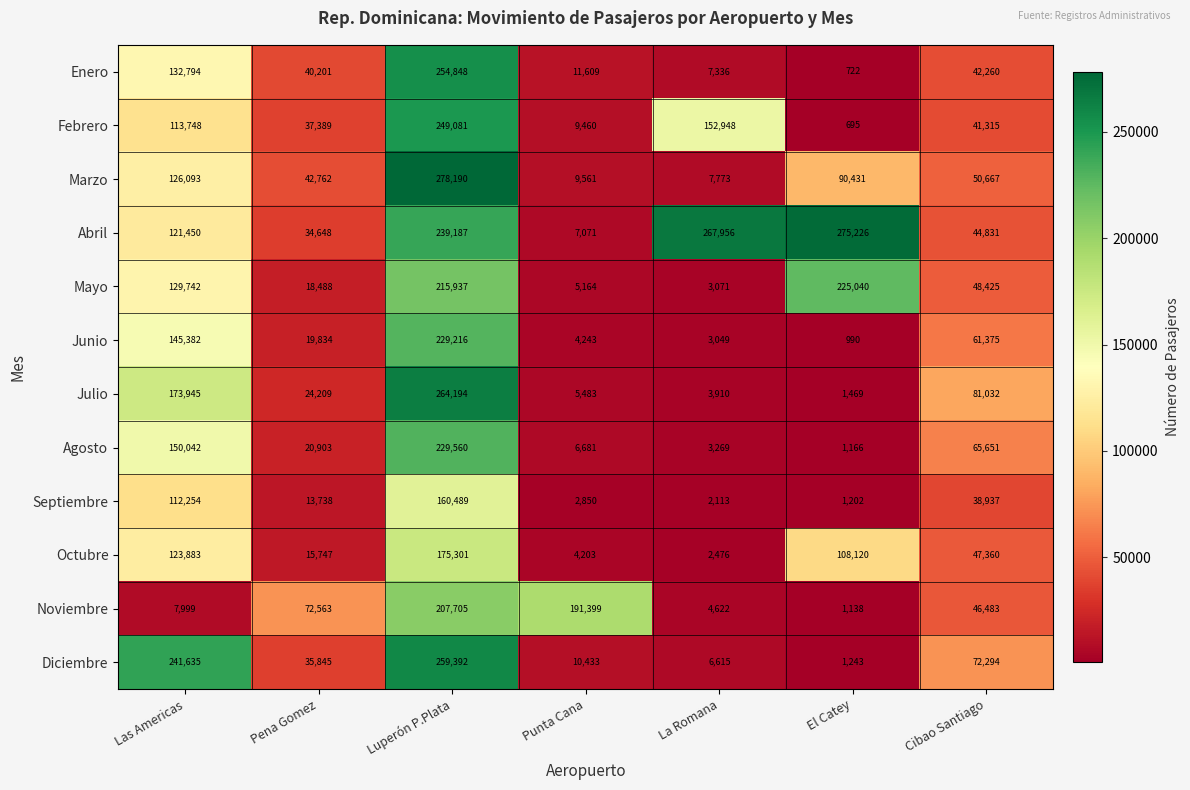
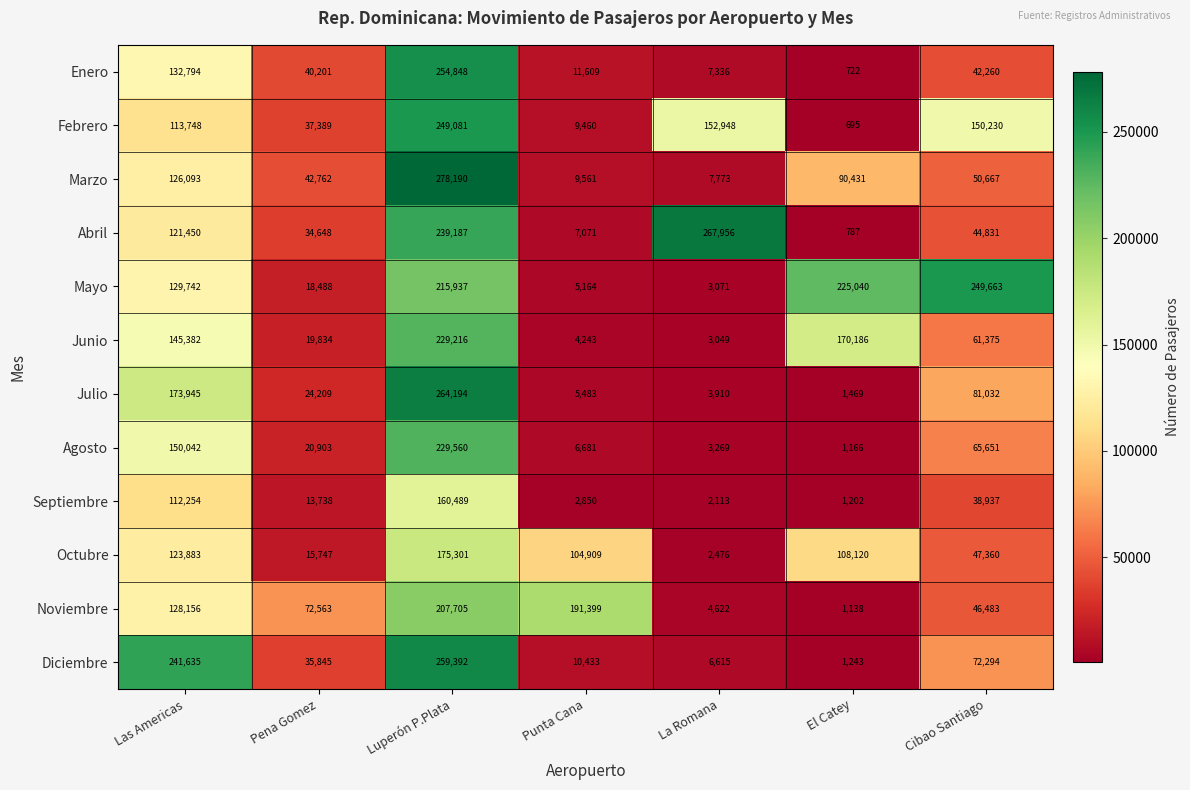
  {
    "Enero": {
      "Las Americas": "132,794",
      "Pena Gomez": "40,201",
      "Luperón P.Plata": "254,848",
      "Punta Cana": "11,609",
      "La Romana": "7,336",
      "El Catey": "722",
      "Cibao Santiago": "42,260"
    },
    "Febrero": {
      "Las Americas": "113,748",
      "Pena Gomez": "37,389",
      "Luperón P.Plata": "249,081",
      "Punta Cana": "9,460",
      "La Romana": "152,948",
      "El Catey": "695",
-     "Cibao Santiago": "41,315"
+     "Cibao Santiago": "150,230"
    },
    "Marzo": {
      "Las Americas": "126,093",
      "Pena Gomez": "42,762",
      "Luperón P.Plata": "278,190",
      "Punta Cana": "9,561",
      "La Romana": "7,773",
      "El Catey": "90,431",
      "Cibao Santiago": "50,667"
    },
    "Abril": {
      "Las Americas": "121,450",
      "Pena Gomez": "34,648",
      "Luperón P.Plata": "239,187",
      "Punta Cana": "7,071",
      "La Romana": "267,956",
-     "El Catey": "275,226",
+     "El Catey": "787",
      "Cibao Santiago": "44,831"
    },
    "Mayo": {
      "Las Americas": "129,742",
      "Pena Gomez": "18,488",
      "Luperón P.Plata": "215,937",
      "Punta Cana": "5,164",
      "La Romana": "3,071",
      "El Catey": "225,040",
-     "Cibao Santiago": "48,425"
+     "Cibao Santiago": "249,663"
    },
    "Junio": {
      "Las Americas": "145,382",
      "Pena Gomez": "19,834",
      "Luperón P.Plata": "229,216",
      "Punta Cana": "4,243",
      "La Romana": "3,049",
-     "El Catey": "990",
+     "El Catey": "170,186",
      "Cibao Santiago": "61,375"
    },
    "Julio": {
      "Las Americas": "173,945",
      "Pena Gomez": "24,209",
      "Luperón P.Plata": "264,194",
      "Punta Cana": "5,483",
      "La Romana": "3,910",
      "El Catey": "1,469",
      "Cibao Santiago": "81,032"
    },
    "Agosto": {
      "Las Americas": "150,042",
      "Pena Gomez": "20,903",
      "Luperón P.Plata": "229,560",
      "Punta Cana": "6,681",
      "La Romana": "3,269",
      "El Catey": "1,166",
      "Cibao Santiago": "65,651"
    },
    "Septiembre": {
      "Las Americas": "112,254",
      "Pena Gomez": "13,738",
      "Luperón P.Plata": "160,489",
      "Punta Cana": "2,850",
      "La Romana": "2,113",
      "El Catey": "1,202",
      "Cibao Santiago": "38,937"
    },
    "Octubre": {
      "Las Americas": "123,883",
      "Pena Gomez": "15,747",
      "Luperón P.Plata": "175,301",
-     "Punta Cana": "4,203",
+     "Punta Cana": "104,909",
      "La Romana": "2,476",
      "El Catey": "108,120",
      "Cibao Santiago": "47,360"
    },
    "Noviembre": {
-     "Las Americas": "7,999",
+     "Las Americas": "128,156",
      "Pena Gomez": "72,563",
      "Luperón P.Plata": "207,705",
      "Punta Cana": "191,399",
      "La Romana": "4,622",
      "El Catey": "1,138",
      "Cibao Santiago": "46,483"
    },
    "Diciembre": {
      "Las Americas": "241,635",
      "Pena Gomez": "35,845",
      "Luperón P.Plata": "259,392",
      "Punta Cana": "10,433",
      "La Romana": "6,615",
      "El Catey": "1,243",
      "Cibao Santiago": "72,294"
    }
  }
